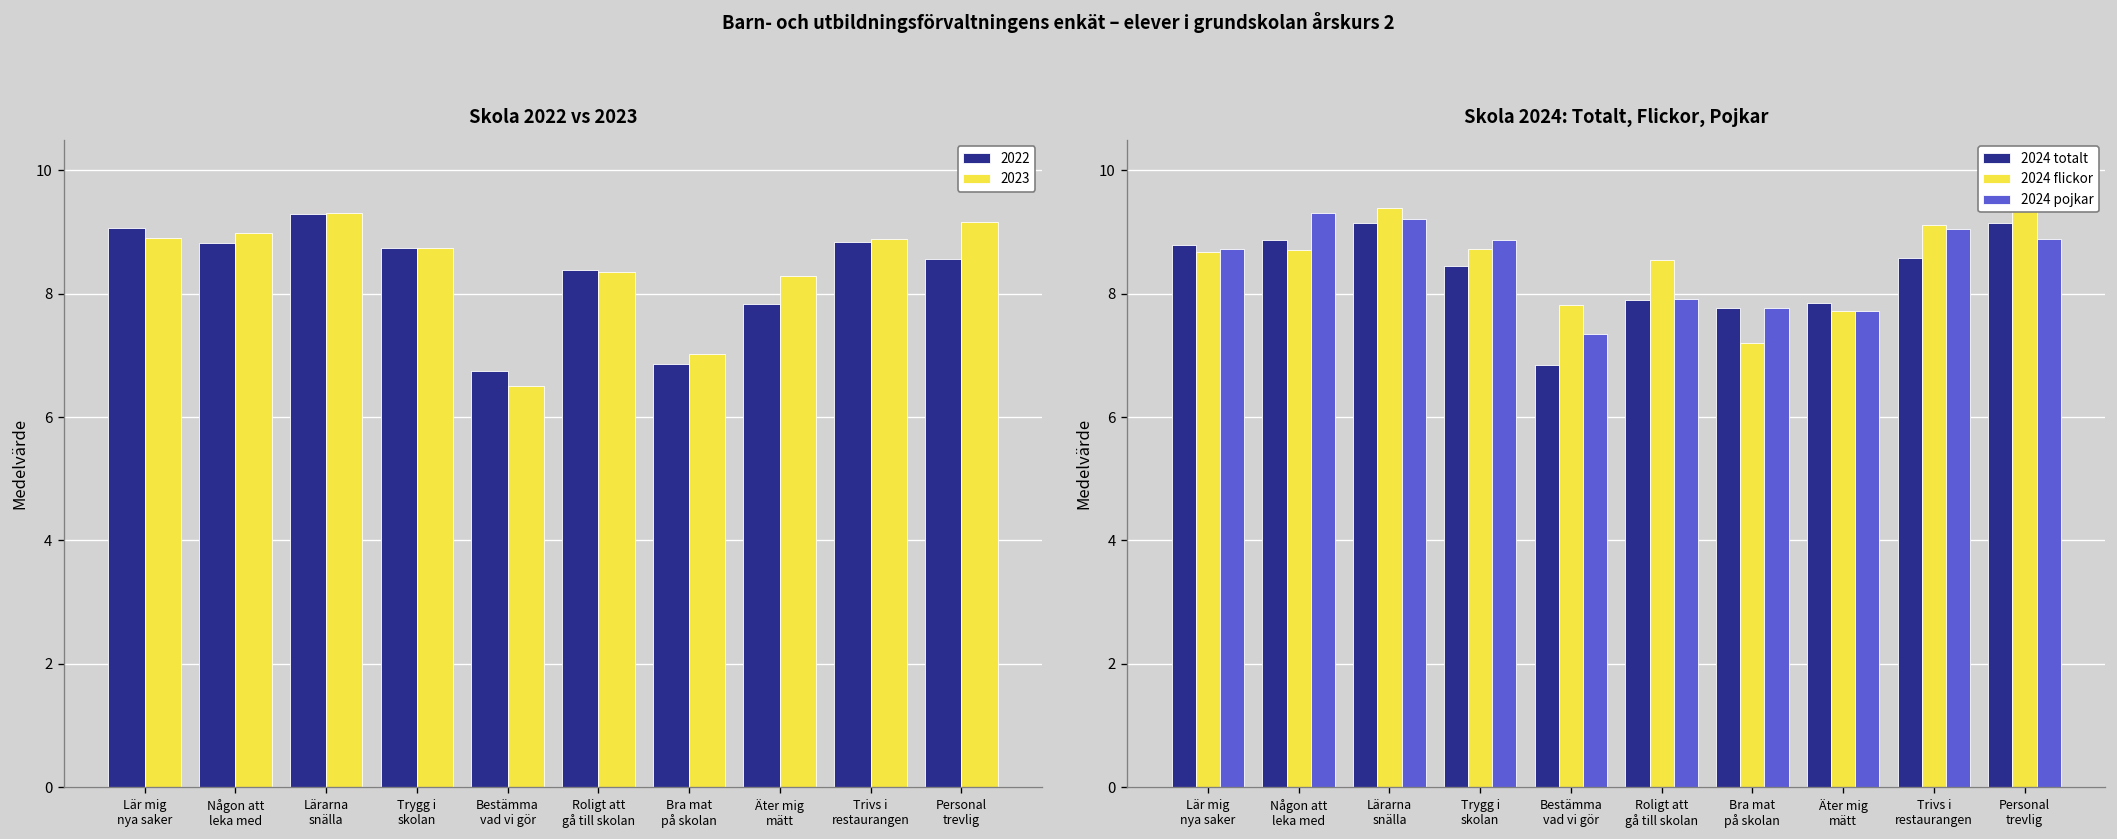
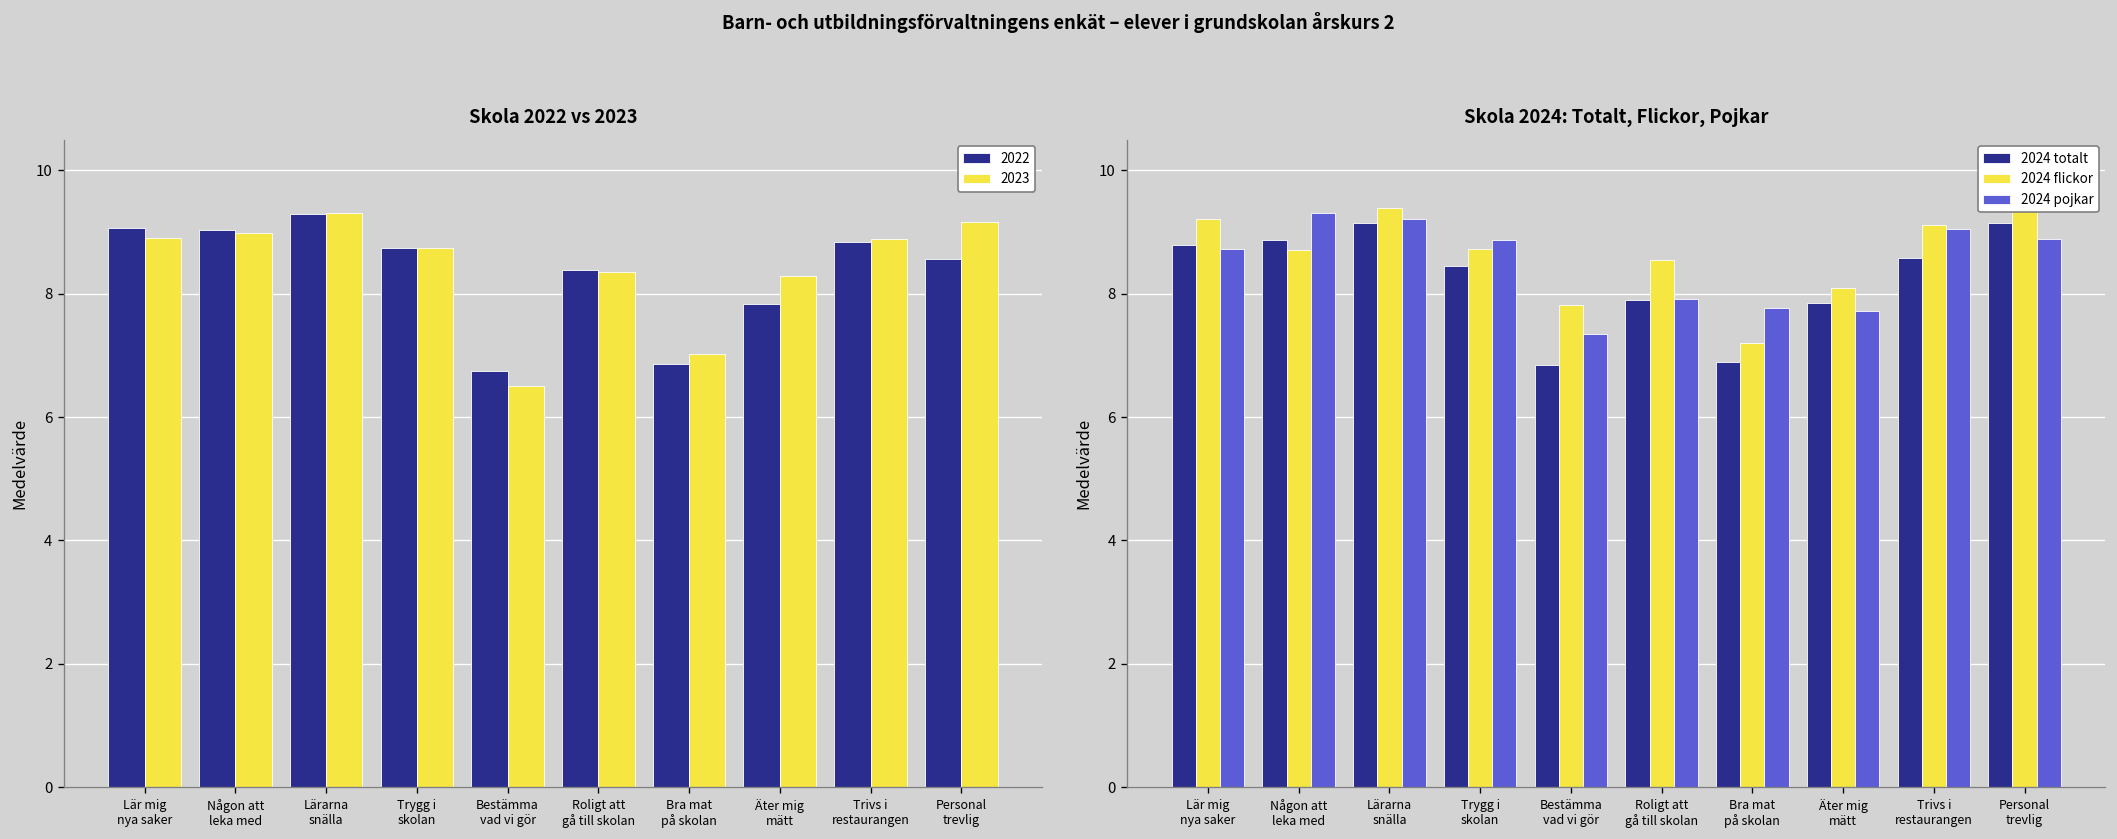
  {
    "Skola 2022 vs 2023": {
      "2022": {
        "Lär mig nya saker": 9.1,
-       "Någon att leka med": 8.8,
+       "Någon att leka med": 9.0,
        "Lärarna snälla": 9.3,
        "Trygg i skolan": 8.7,
        "Bestämma vad vi gör": 6.7,
        "Roligt att gå till skolan": 8.4,
        "Bra mat på skolan": 6.9,
        "Äter mig mätt": 7.8,
        "Trivs i restaurangen": 8.8,
        "Personal trevlig": 8.6
      },
      "2023": {
        "Lär mig nya saker": 8.9,
        "Någon att leka med": 9.0,
        "Lärarna snälla": 9.3,
        "Trygg i skolan": 8.7,
        "Bestämma vad vi gör": 6.5,
        "Roligt att gå till skolan": 8.3,
        "Bra mat på skolan": 7.0,
        "Äter mig mätt": 8.3,
        "Trivs i restaurangen": 8.9,
        "Personal trevlig": 9.2
      }
    },
    "Skola 2024: Totalt, Flickor, Pojkar": {
      "2024 totalt": {
        "Lär mig nya saker": 8.8,
        "Någon att leka med": 8.9,
        "Lärarna snälla": 9.1,
        "Trygg i skolan": 8.5,
        "Bestämma vad vi gör": 6.8,
        "Roligt att gå till skolan": 7.9,
-       "Bra mat på skolan": 7.8,
+       "Bra mat på skolan": 6.9,
        "Äter mig mätt": 7.8,
        "Trivs i restaurangen": 8.6,
        "Personal trevlig": 9.2
      },
      "2024 flickor": {
-       "Lär mig nya saker": 8.7,
+       "Lär mig nya saker": 9.2,
        "Någon att leka med": 8.7,
        "Lärarna snälla": 9.4,
        "Trygg i skolan": 8.7,
        "Bestämma vad vi gör": 7.8,
        "Roligt att gå till skolan": 8.6,
        "Bra mat på skolan": 7.2,
-       "Äter mig mätt": 7.7,
+       "Äter mig mätt": 8.1,
        "Trivs i restaurangen": 9.1
      },
      "2024 pojkar": {
        "Lär mig nya saker": 8.7,
        "Någon att leka med": 9.3,
        "Lärarna snälla": 9.2,
        "Trygg i skolan": 8.9,
        "Bestämma vad vi gör": 7.3,
        "Roligt att gå till skolan": 7.9,
        "Bra mat på skolan": 7.8,
        "Äter mig mätt": 7.7,
        "Trivs i restaurangen": 9.0,
        "Personal trevlig": 8.9
      }
    }
  }
